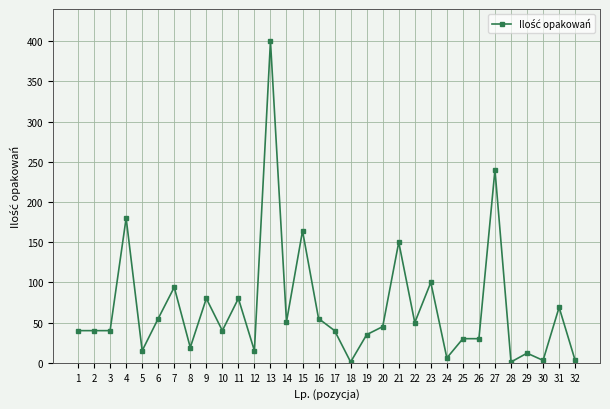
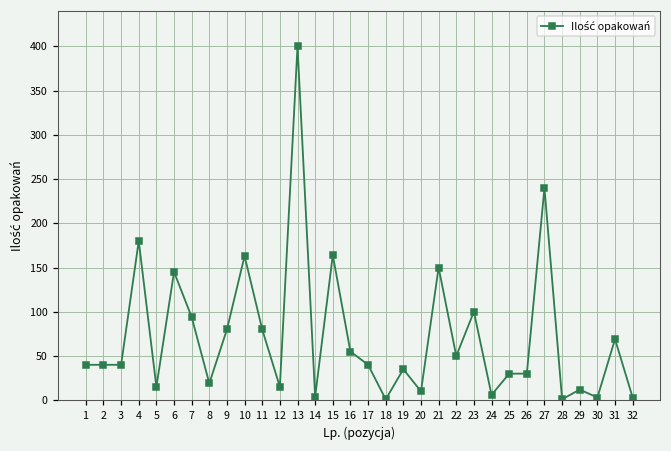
  {
    "1": 40,
    "2": 40,
    "3": 40,
    "4": 180,
    "5": 20,
-   "6": 60,
+   "6": 150,
    "7": 90,
    "8": 20,
    "9": 80,
-   "10": 40,
+   "10": 160,
    "11": 80,
    "12": 20,
    "13": 400,
-   "14": 50,
+   "14": 0,
    "15": 160,
    "16": 60,
    "17": 40,
    "18": 0,
    "19": 40,
-   "20": 50,
+   "20": 10,
    "21": 150,
    "22": 50,
    "23": 100,
    "24": 10,
    "25": 30,
    "26": 30,
    "27": 240,
    "28": 0,
    "29": 10,
    "30": 0,
    "31": 70,
    "32": 0
  }
